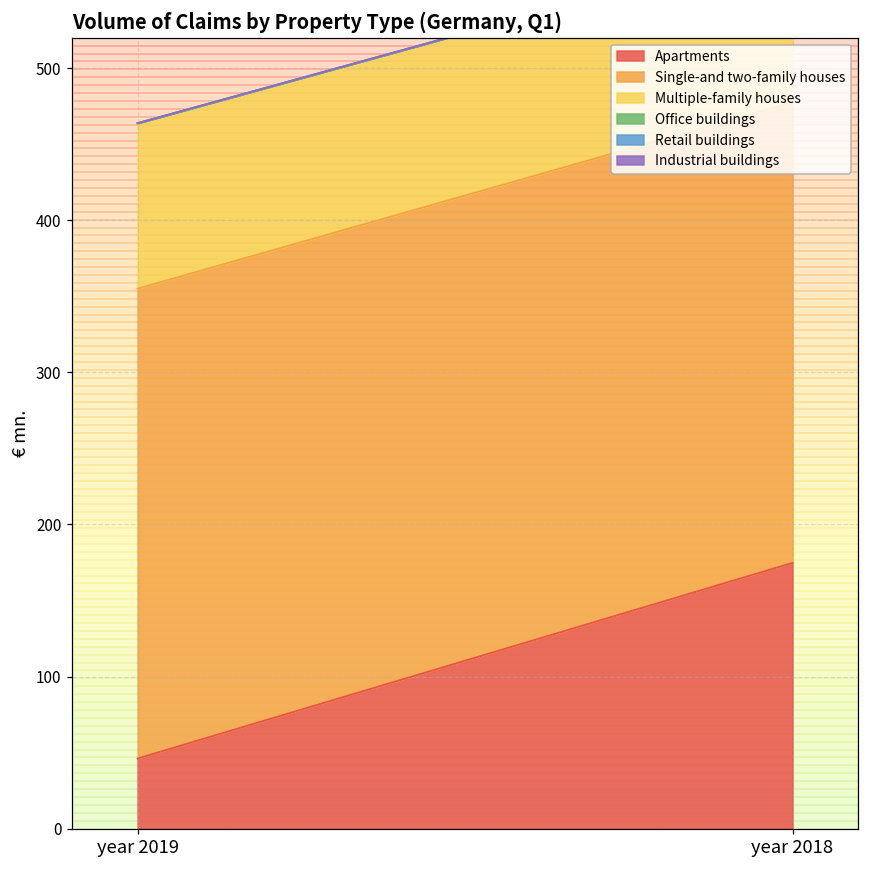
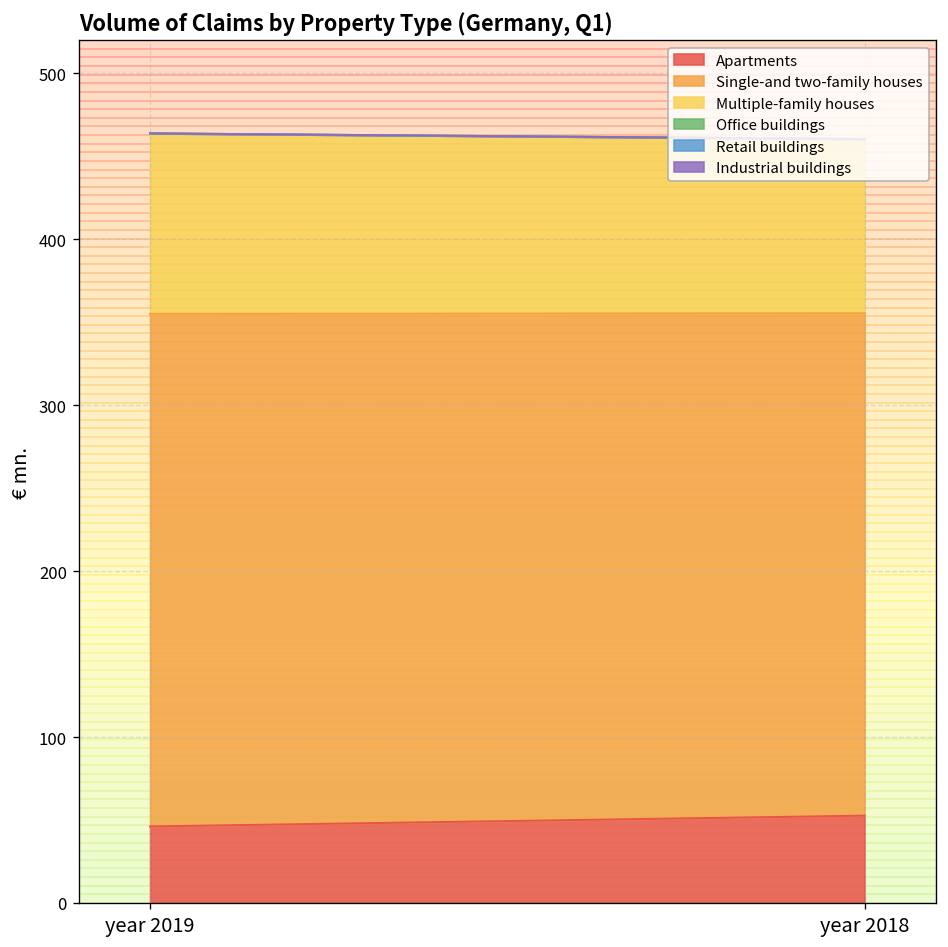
  {
    "Apartments": {
      "year 2019": 46,
-     "year 2018": 175
+     "year 2018": 53
    },
    "Single-and two-family houses": {
      "year 2019": 309
    }
  }
